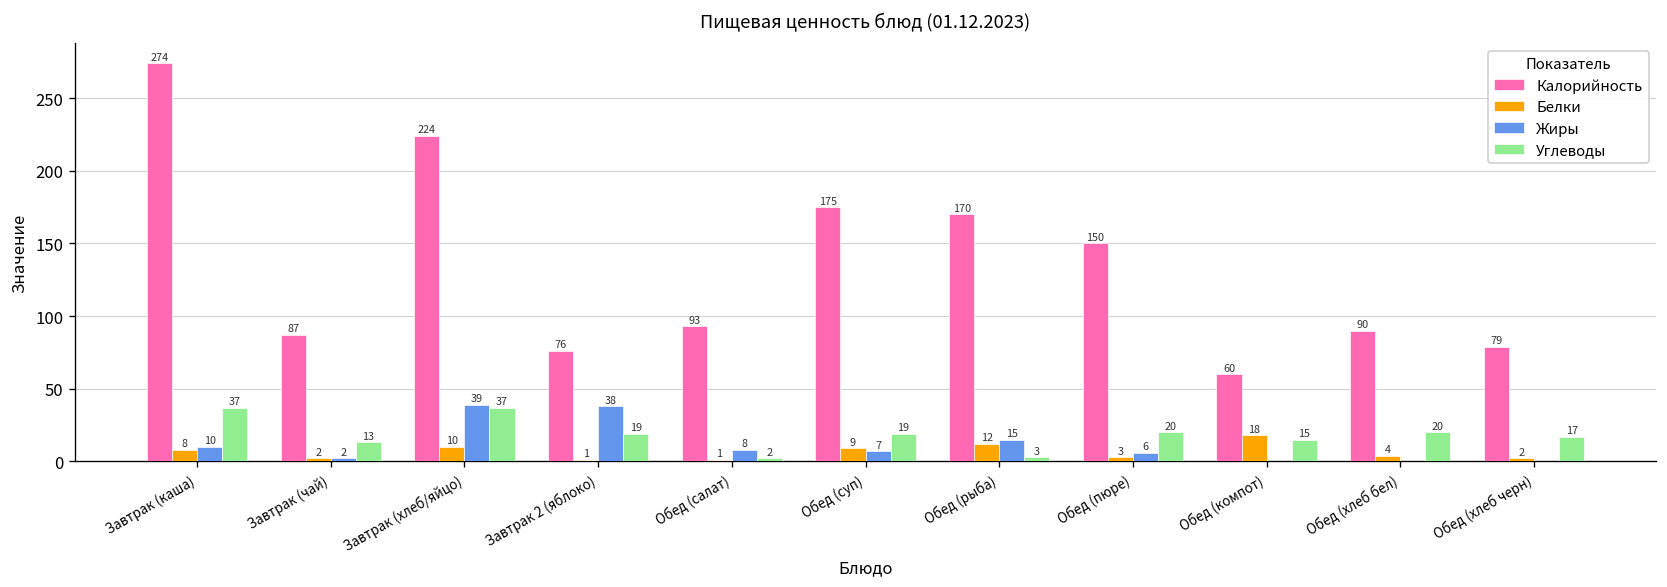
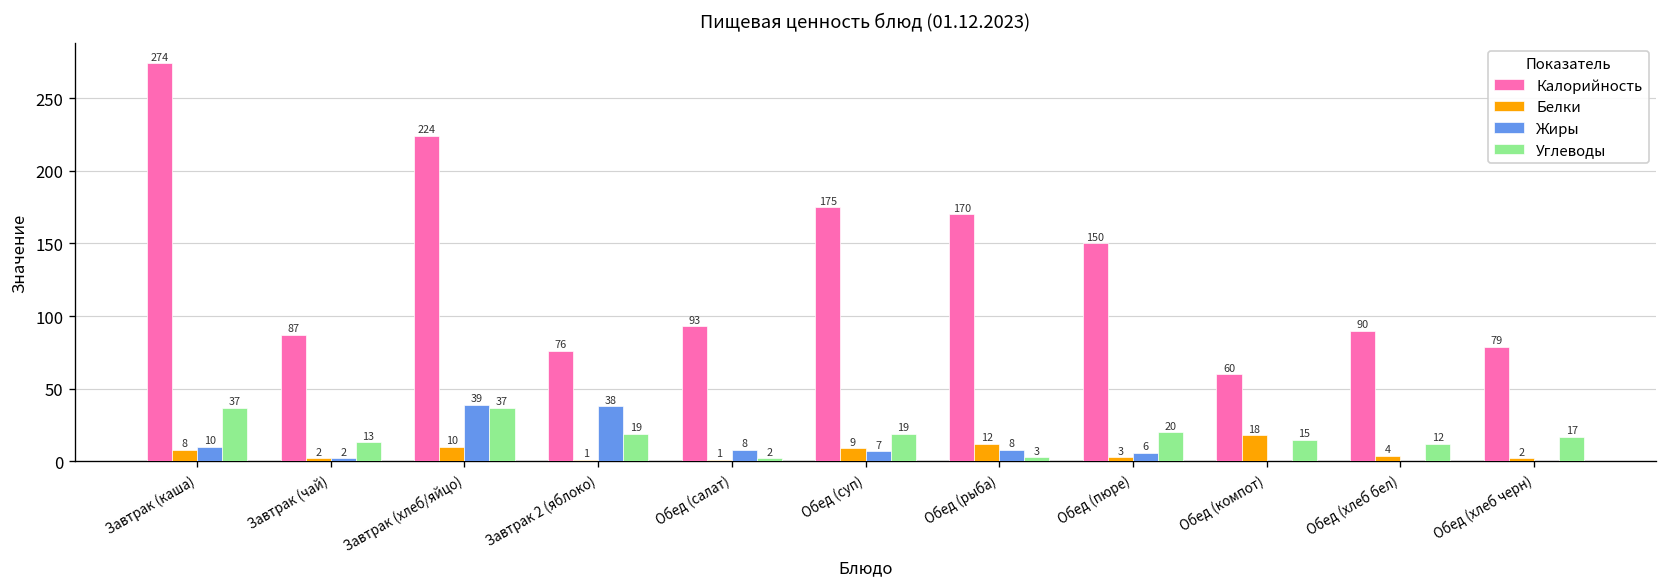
  {
    "Калорийность": {
      "Завтрак (каша)": 274,
      "Завтрак (чай)": 87,
      "Завтрак (хлеб/яйцо)": 224,
      "Завтрак 2 (яблоко)": 76,
      "Обед (салат)": 93,
      "Обед (суп)": 175,
      "Обед (рыба)": 170,
      "Обед (пюре)": 150,
      "Обед (компот)": 60,
      "Обед (хлеб бел)": 90,
      "Обед (хлеб черн)": 79
    },
    "Белки": {
      "Завтрак (каша)": 8,
      "Завтрак (чай)": 2,
      "Завтрак (хлеб/яйцо)": 10,
      "Завтрак 2 (яблоко)": 1,
      "Обед (салат)": 1,
      "Обед (суп)": 9,
      "Обед (рыба)": 12,
      "Обед (пюре)": 3,
      "Обед (компот)": 18,
      "Обед (хлеб бел)": 4,
      "Обед (хлеб черн)": 2
    },
    "Жиры": {
      "Завтрак (каша)": 10,
      "Завтрак (чай)": 2,
      "Завтрак (хлеб/яйцо)": 39,
      "Завтрак 2 (яблоко)": 38,
      "Обед (салат)": 8,
      "Обед (суп)": 7,
-     "Обед (рыба)": 15,
+     "Обед (рыба)": 8,
      "Обед (пюре)": 6
    },
    "Углеводы": {
      "Завтрак (каша)": 37,
      "Завтрак (чай)": 13,
      "Завтрак (хлеб/яйцо)": 37,
      "Завтрак 2 (яблоко)": 19,
      "Обед (салат)": 2,
      "Обед (суп)": 19,
      "Обед (рыба)": 3,
      "Обед (пюре)": 20,
      "Обед (компот)": 15,
-     "Обед (хлеб бел)": 20,
+     "Обед (хлеб бел)": 12,
      "Обед (хлеб черн)": 17
    }
  }
